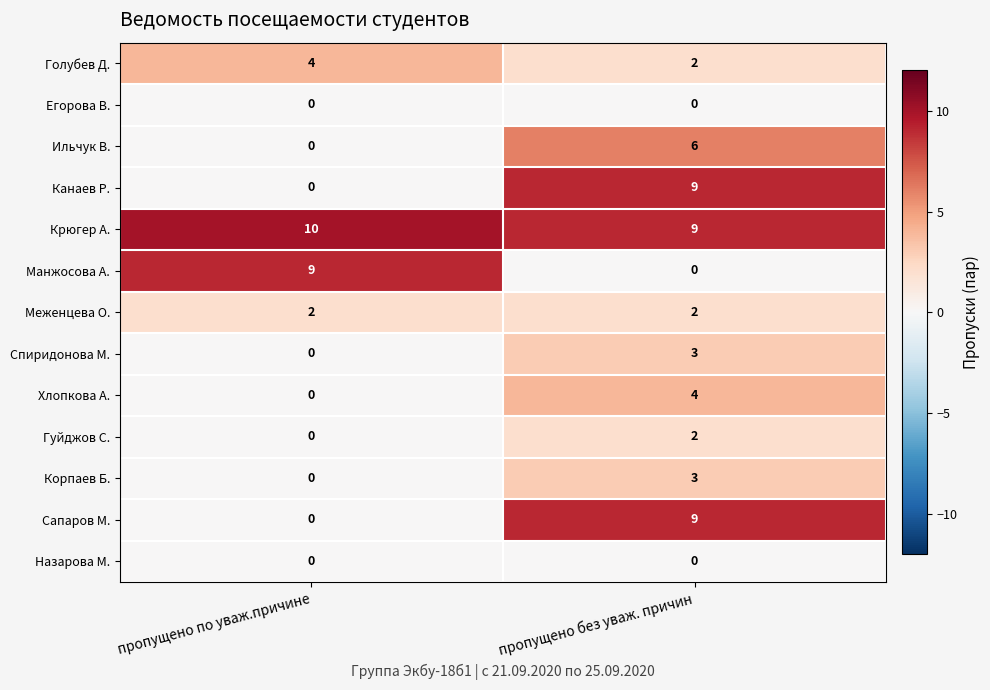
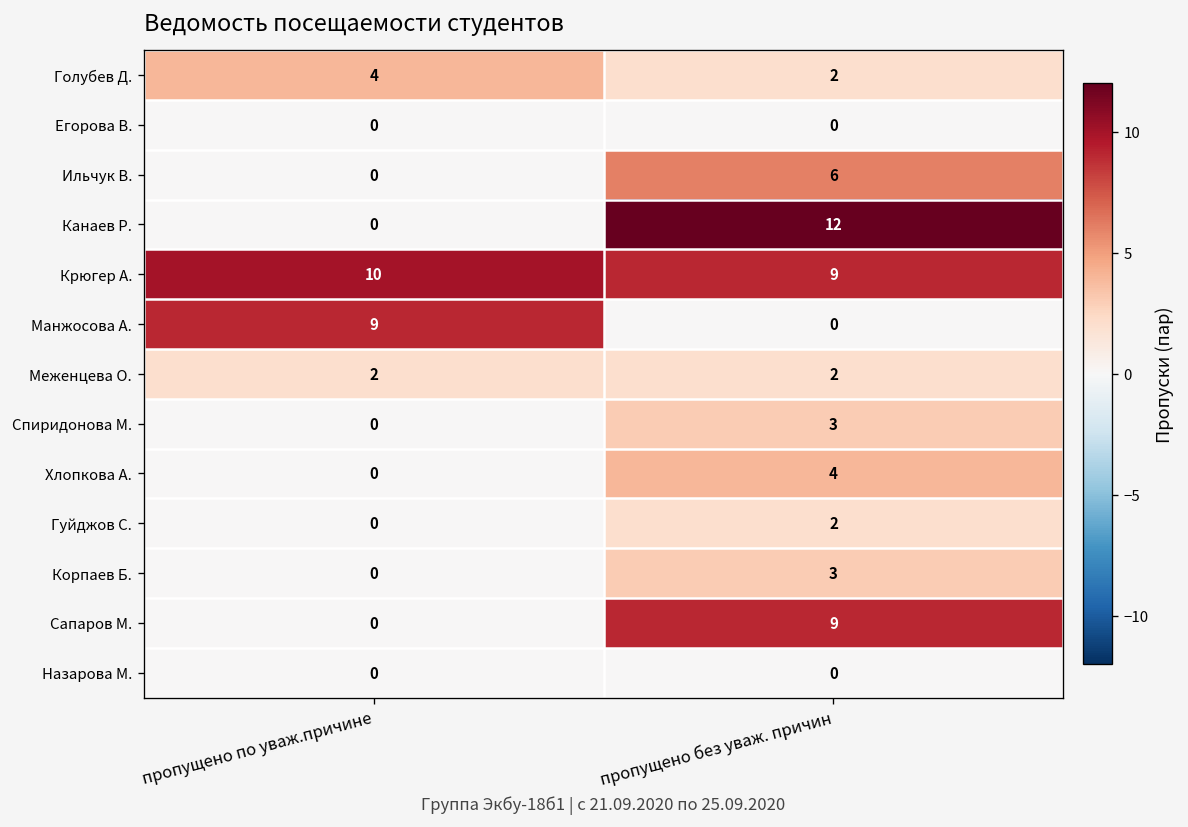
  {
    "Голубев Д.": {
      "пропущено по уваж.причине": 4,
      "пропущено без уваж. причин": 2
    },
    "Егорова В.": {
      "пропущено по уваж.причине": 0,
      "пропущено без уваж. причин": 0
    },
    "Ильчук В.": {
      "пропущено по уваж.причине": 0,
      "пропущено без уваж. причин": 6
    },
    "Канаев Р.": {
      "пропущено по уваж.причине": 0,
-     "пропущено без уваж. причин": 9
+     "пропущено без уваж. причин": 12
    },
    "Крюгер А.": {
      "пропущено по уваж.причине": 10,
      "пропущено без уваж. причин": 9
    },
    "Манжосова А.": {
      "пропущено по уваж.причине": 9,
      "пропущено без уваж. причин": 0
    },
    "Меженцева О.": {
      "пропущено по уваж.причине": 2,
      "пропущено без уваж. причин": 2
    },
    "Спиридонова М.": {
      "пропущено по уваж.причине": 0,
      "пропущено без уваж. причин": 3
    },
    "Хлопкова А.": {
      "пропущено по уваж.причине": 0,
      "пропущено без уваж. причин": 4
    },
    "Гуйджов С.": {
      "пропущено по уваж.причине": 0,
      "пропущено без уваж. причин": 2
    },
    "Корпаев Б.": {
      "пропущено по уваж.причине": 0,
      "пропущено без уваж. причин": 3
    },
    "Сапаров М.": {
      "пропущено по уваж.причине": 0,
      "пропущено без уваж. причин": 9
    },
    "Назарова М.": {
      "пропущено по уваж.причине": 0,
      "пропущено без уваж. причин": 0
    }
  }
